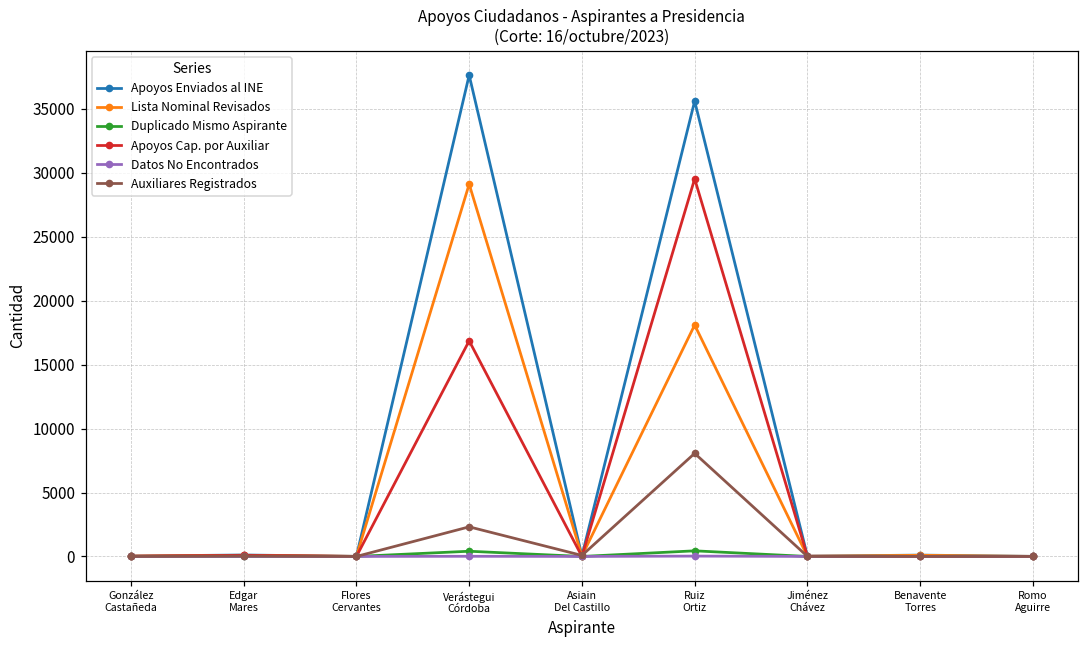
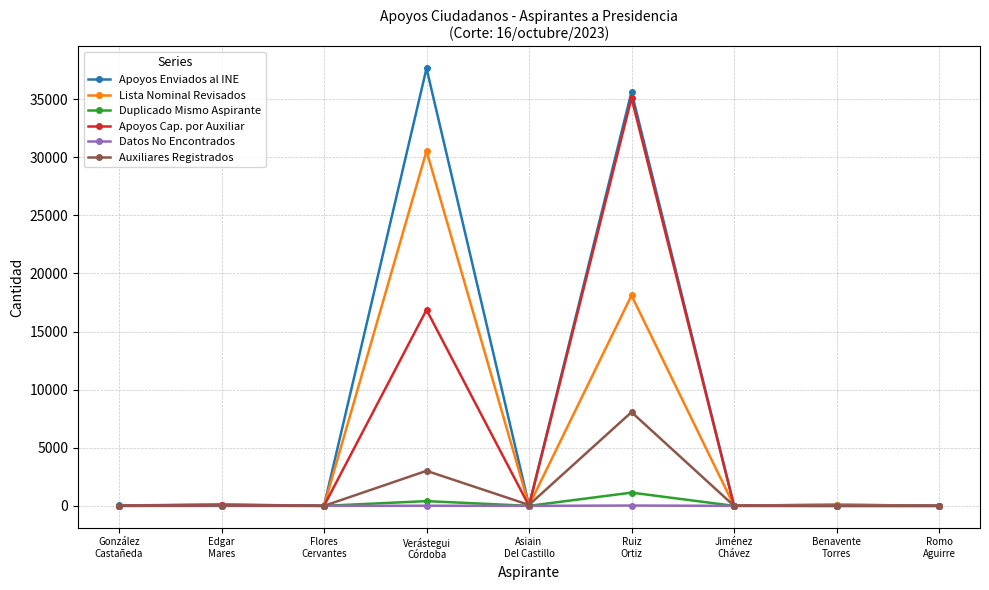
  {
    "Apoyos Enviados al INE": {
      "Verástegui Córdoba": 37600,
      "Ruiz Ortiz": 35600
    },
    "Lista Nominal Revisados": {
-     "Verástegui Córdoba": 29100,
+     "Verástegui Córdoba": 30500,
      "Ruiz Ortiz": 18100
    },
    "Duplicado Mismo Aspirante": {
      "Verástegui Córdoba": 400,
-     "Ruiz Ortiz": 400
+     "Ruiz Ortiz": 1100
    },
    "Apoyos Cap. por Auxiliar": {
      "Verástegui Córdoba": 16900,
-     "Ruiz Ortiz": 29500
+     "Ruiz Ortiz": 35100
    },
    "Datos No Encontrados": {
      "Verástegui Córdoba": 0,
      "Ruiz Ortiz": 0
    },
    "Auxiliares Registrados": {
-     "Verástegui Córdoba": 2300,
+     "Verástegui Córdoba": 3000,
      "Ruiz Ortiz": 8100
    }
  }
